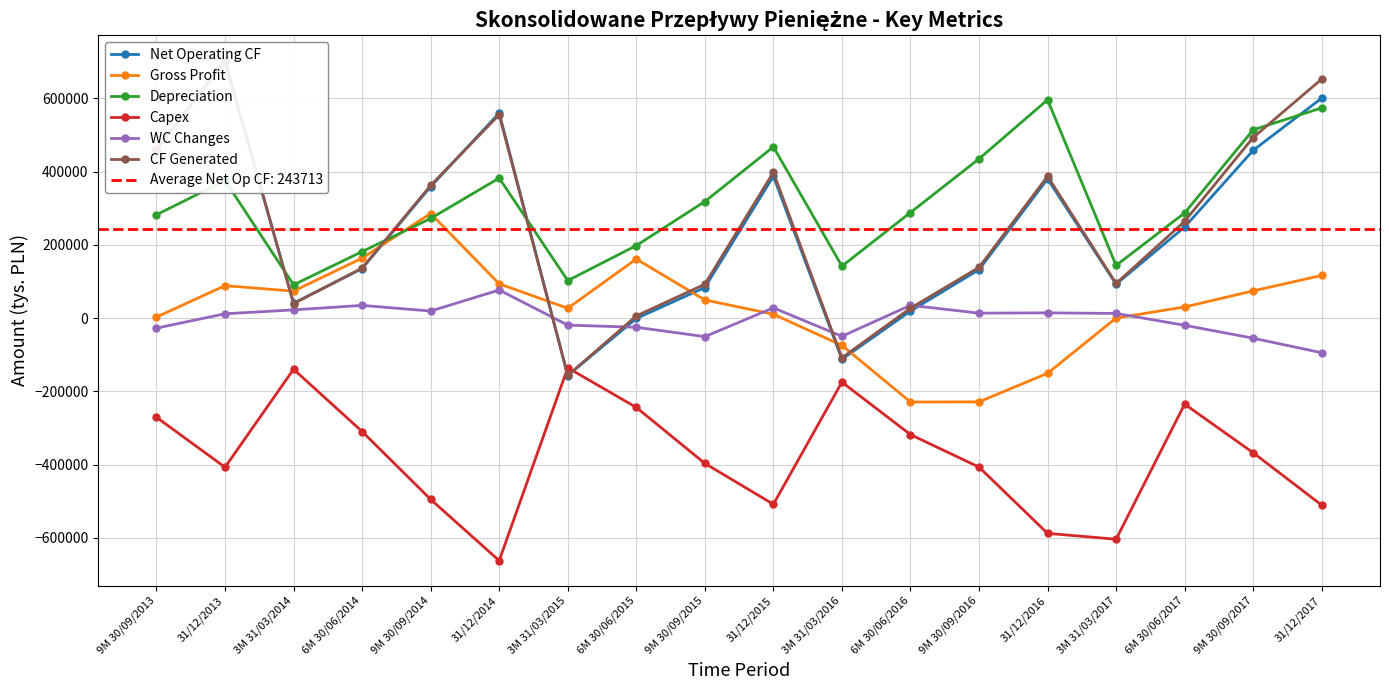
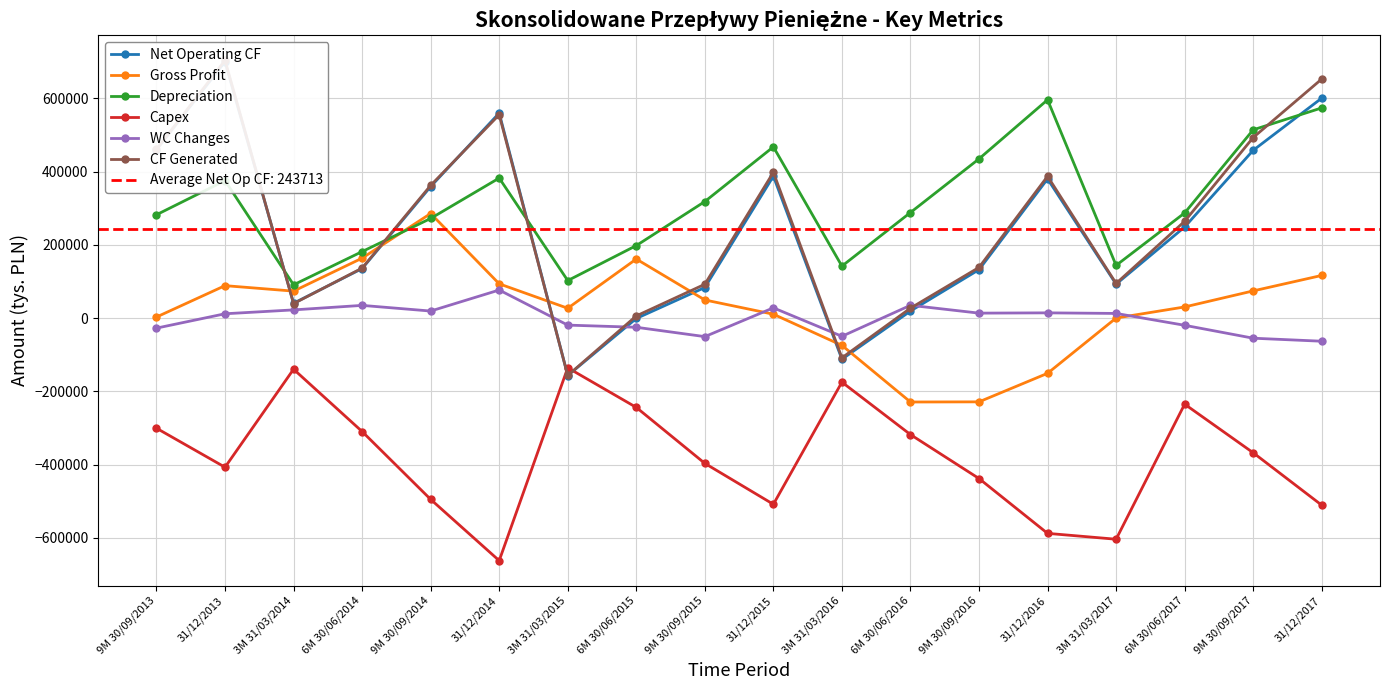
  {
    "Net Operating CF": {
      "6M 30/06/2015": 0,
      "9M 30/09/2015": 80000,
      "31/12/2015": 390000,
      "6M 30/06/2016": 20000,
      "31/12/2016": 380000,
      "6M 30/06/2017": 250000,
      "9M 30/09/2017": 460000,
      "31/12/2017": 600000
    },
    "Gross Profit": {
      "9M 30/09/2013": 0,
      "31/12/2013": 90000,
      "3M 31/03/2014": 70000,
      "6M 30/06/2014": 160000,
      "9M 30/09/2014": 290000,
      "31/12/2014": 90000,
      "3M 31/03/2015": 30000,
      "6M 30/06/2015": 160000,
      "9M 30/09/2015": 50000,
      "31/12/2015": 10000,
      "3M 31/03/2016": -70000,
      "6M 30/06/2016": -230000,
      "9M 30/09/2016": -230000,
      "31/12/2016": -150000,
      "3M 31/03/2017": 0,
      "6M 30/06/2017": 30000,
      "9M 30/09/2017": 70000,
      "31/12/2017": 120000
    },
    "Depreciation": {
      "9M 30/09/2013": 280000,
      "3M 31/03/2014": 90000,
      "6M 30/06/2014": 180000,
      "9M 30/09/2014": 270000,
      "31/12/2014": 380000,
      "3M 31/03/2015": 100000,
      "6M 30/06/2015": 200000,
      "9M 30/09/2015": 320000,
      "31/12/2015": 470000,
      "3M 31/03/2016": 140000,
      "6M 30/06/2016": 290000,
      "9M 30/09/2016": 430000,
      "31/12/2016": 600000,
      "3M 31/03/2017": 140000,
      "6M 30/06/2017": 290000,
      "9M 30/09/2017": 510000,
      "31/12/2017": 570000
    },
    "Capex": {
-     "9M 30/09/2013": -270000,
+     "9M 30/09/2013": -300000,
      "31/12/2013": -410000,
      "3M 31/03/2014": -140000,
      "6M 30/06/2014": -310000,
      "9M 30/09/2014": -500000,
      "31/12/2014": -660000,
      "3M 31/03/2015": -140000,
      "6M 30/06/2015": -240000,
      "9M 30/09/2015": -400000,
      "31/12/2015": -510000,
      "3M 31/03/2016": -180000,
      "6M 30/06/2016": -320000,
-     "9M 30/09/2016": -410000,
+     "9M 30/09/2016": -440000,
      "31/12/2016": -590000,
      "3M 31/03/2017": -600000,
      "6M 30/06/2017": -240000,
      "9M 30/09/2017": -370000,
      "31/12/2017": -510000
    },
    "WC Changes": {
      "9M 30/09/2013": -30000,
      "31/12/2013": 10000,
      "3M 31/03/2014": 20000,
      "6M 30/06/2014": 30000,
      "9M 30/09/2014": 20000,
      "31/12/2014": 80000,
      "3M 31/03/2015": -20000,
      "6M 30/06/2015": -30000,
      "9M 30/09/2015": -50000,
      "31/12/2015": 30000,
      "3M 31/03/2016": -50000,
      "6M 30/06/2016": 30000,
      "9M 30/09/2016": 10000,
      "31/12/2016": 10000,
      "3M 31/03/2017": 10000,
      "6M 30/06/2017": -20000,
      "9M 30/09/2017": -60000,
-     "31/12/2017": -90000
+     "31/12/2017": -60000
    },
    "CF Generated": {
      "6M 30/06/2015": 10000,
      "9M 30/09/2015": 90000,
      "31/12/2015": 400000,
      "6M 30/06/2016": 30000,
      "31/12/2016": 390000,
      "6M 30/06/2017": 260000,
      "9M 30/09/2017": 490000,
      "31/12/2017": 650000
    }
  }
